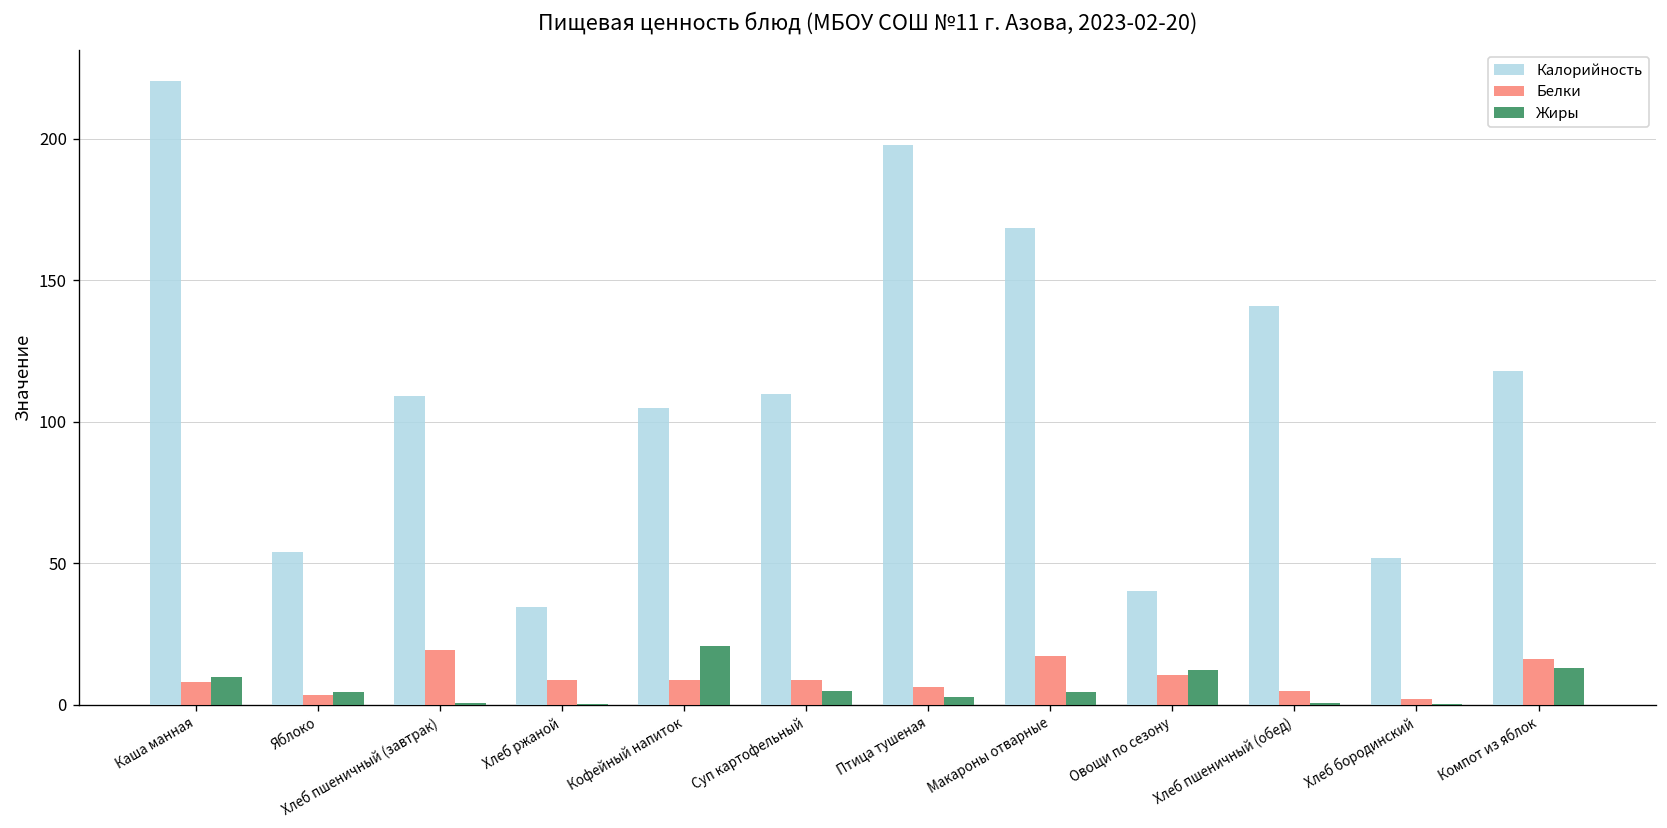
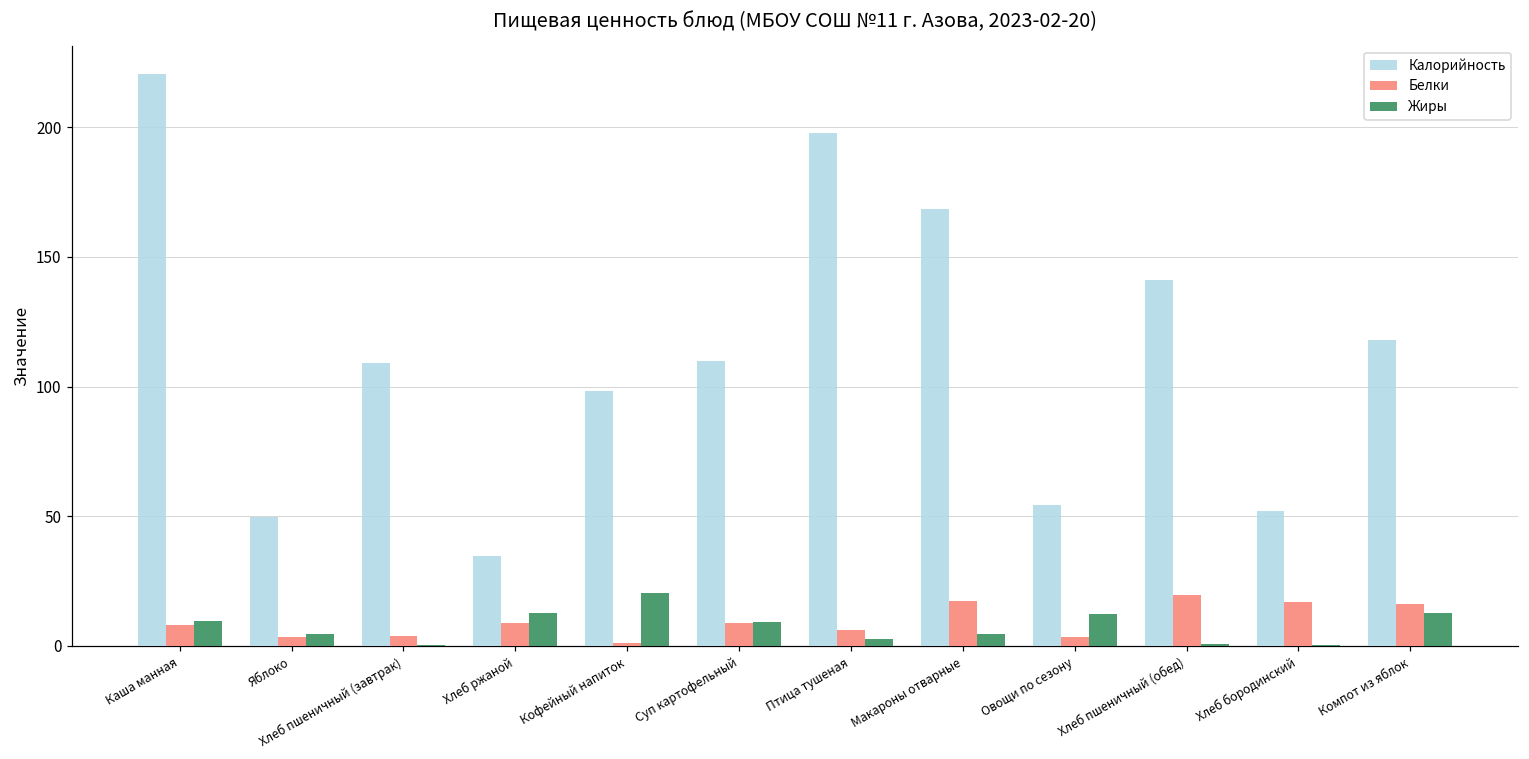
  {
    "Калорийность": {
      "Каша манная": 220,
-     "Яблоко": 54,
+     "Яблоко": 50,
      "Хлеб пшеничный (завтрак)": 109,
      "Хлеб ржаной": 35,
-     "Кофейный напиток": 105,
+     "Кофейный напиток": 98,
      "Суп картофельный": 110,
      "Птица тушеная": 198,
      "Макароны отварные": 168,
-     "Овощи по сезону": 40,
+     "Овощи по сезону": 54,
      "Хлеб пшеничный (обед)": 141,
      "Хлеб бородинский": 52,
      "Компот из яблок": 118
    },
    "Белки": {
      "Каша манная": 8,
      "Яблоко": 3,
-     "Хлеб пшеничный (завтрак)": 19,
+     "Хлеб пшеничный (завтрак)": 4,
      "Хлеб ржаной": 9,
-     "Кофейный напиток": 9,
+     "Кофейный напиток": 1,
      "Суп картофельный": 9,
      "Птица тушеная": 6,
      "Макароны отварные": 17,
-     "Овощи по сезону": 11,
-     "Хлеб пшеничный (обед)": 5,
-     "Хлеб бородинский": 2,
+     "Овощи по сезону": 3,
+     "Хлеб пшеничный (обед)": 20,
+     "Хлеб бородинский": 17,
      "Компот из яблок": 16
    },
    "Жиры": {
      "Каша манная": 10,
      "Яблоко": 4,
-     "Хлеб ржаной": 0,
+     "Хлеб ржаной": 13,
      "Кофейный напиток": 21,
-     "Суп картофельный": 5,
+     "Суп картофельный": 9,
      "Птица тушеная": 3,
      "Макароны отварные": 5,
      "Овощи по сезону": 12,
      "Компот из яблок": 13
    }
  }
